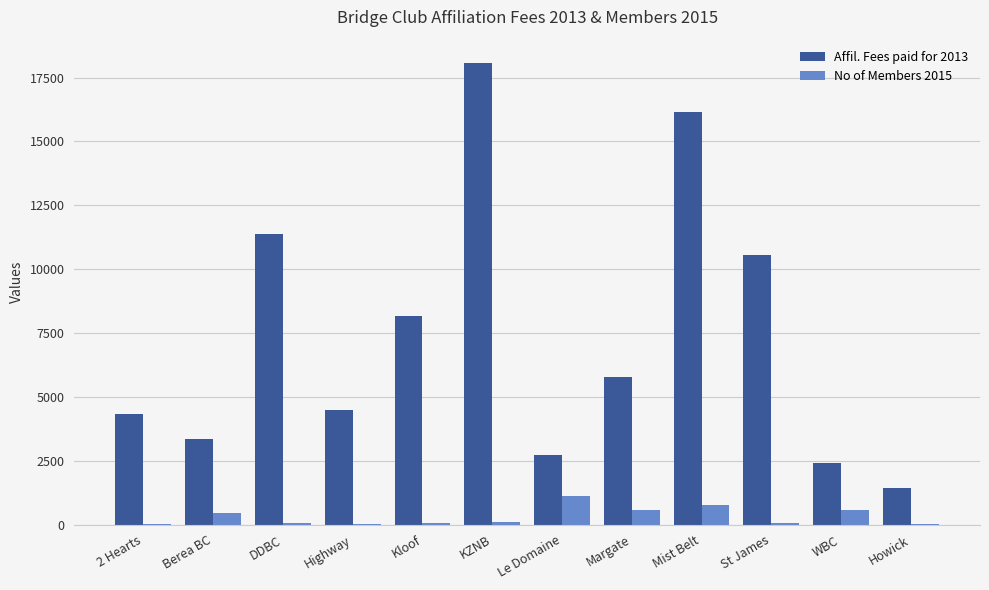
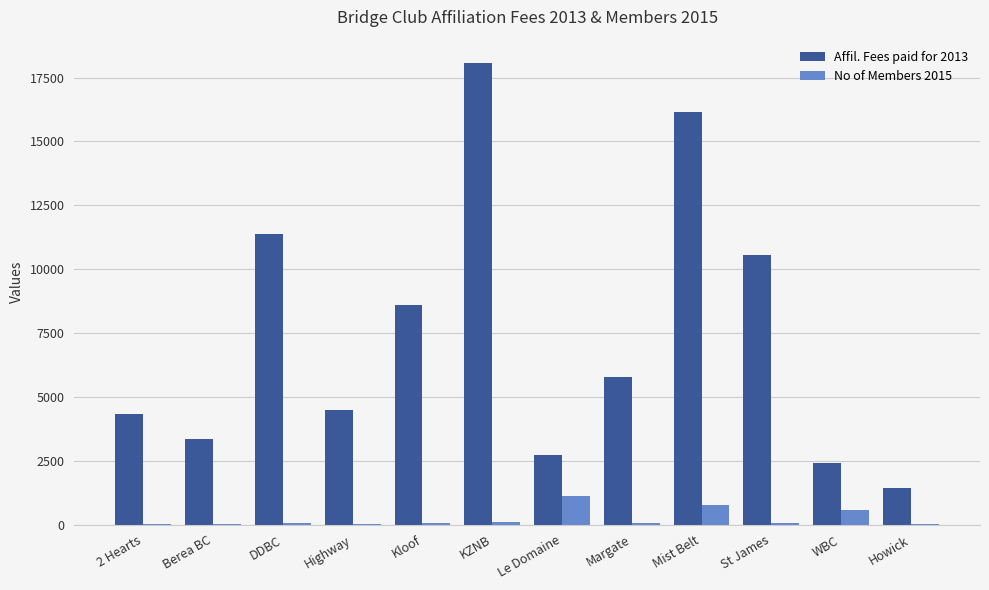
  {
    "Affil. Fees paid for 2013": {
      "2 Hearts": 4300,
      "Berea BC": 3400,
      "DDBC": 11400,
      "Highway": 4500,
-     "Kloof": 8200,
+     "Kloof": 8600,
      "KZNB": 18100,
      "Le Domaine": 2700,
      "Margate": 5800,
      "Mist Belt": 16200,
      "St James": 10600,
      "WBC": 2400,
      "Howick": 1400
    },
    "No of Members 2015": {
-     "Berea BC": 400,
+     "Berea BC": 0,
      "KZNB": 100,
      "Le Domaine": 1100,
-     "Margate": 600,
+     "Margate": 100,
      "Mist Belt": 800,
      "WBC": 600
    }
  }
